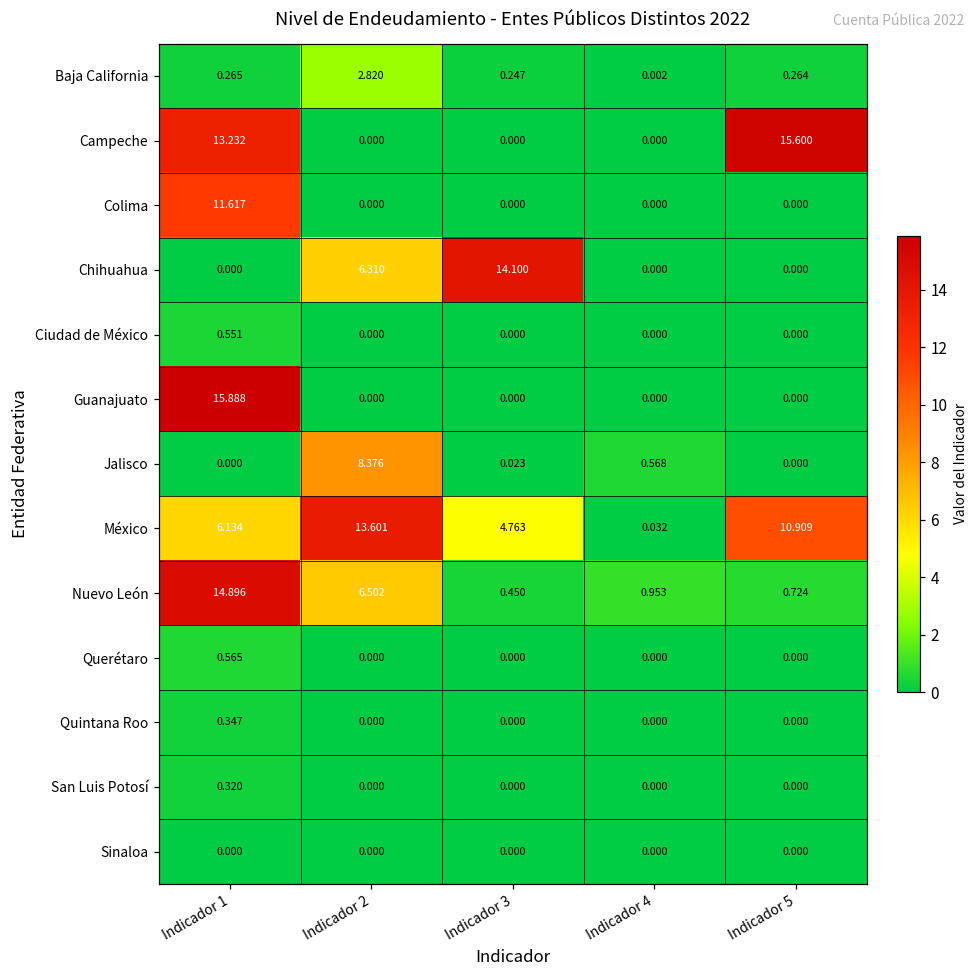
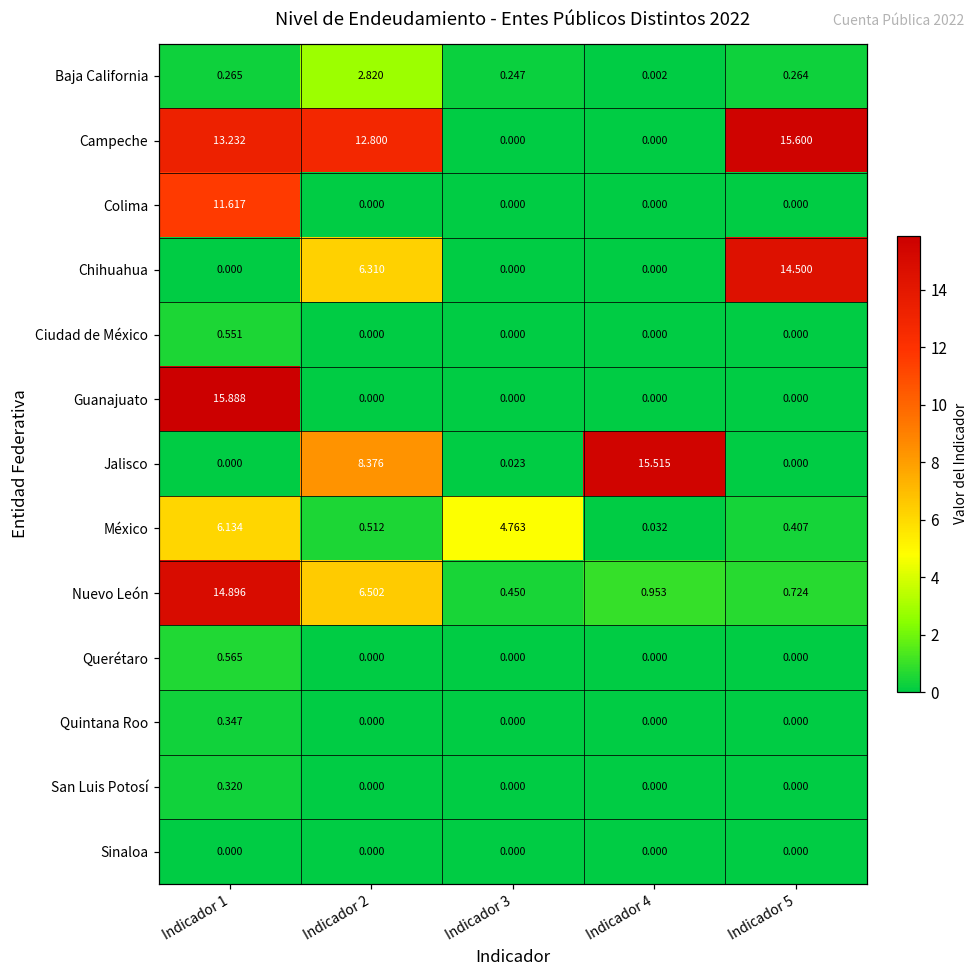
  {
    "Baja California": {
      "Indicador 1": 0.265,
      "Indicador 2": 2.820,
      "Indicador 3": 0.247,
      "Indicador 4": 0.002,
      "Indicador 5": 0.264
    },
    "Campeche": {
      "Indicador 1": 13.232,
-     "Indicador 2": 0.000,
+     "Indicador 2": 12.800,
      "Indicador 3": 0.000,
      "Indicador 4": 0.000,
      "Indicador 5": 15.600
    },
    "Colima": {
      "Indicador 1": 11.617,
      "Indicador 2": 0.000,
      "Indicador 3": 0.000,
      "Indicador 4": 0.000,
      "Indicador 5": 0.000
    },
    "Chihuahua": {
      "Indicador 1": 0.000,
      "Indicador 2": 6.310,
-     "Indicador 3": 14.100,
+     "Indicador 3": 0.000,
      "Indicador 4": 0.000,
-     "Indicador 5": 0.000
+     "Indicador 5": 14.500
    },
    "Ciudad de México": {
      "Indicador 1": 0.551,
      "Indicador 2": 0.000,
      "Indicador 3": 0.000,
      "Indicador 4": 0.000,
      "Indicador 5": 0.000
    },
    "Guanajuato": {
      "Indicador 1": 15.888,
      "Indicador 2": 0.000,
      "Indicador 3": 0.000,
      "Indicador 4": 0.000,
      "Indicador 5": 0.000
    },
    "Jalisco": {
      "Indicador 1": 0.000,
      "Indicador 2": 8.376,
      "Indicador 3": 0.023,
-     "Indicador 4": 0.568,
+     "Indicador 4": 15.515,
      "Indicador 5": 0.000
    },
    "México": {
      "Indicador 1": 6.134,
-     "Indicador 2": 13.601,
+     "Indicador 2": 0.512,
      "Indicador 3": 4.763,
      "Indicador 4": 0.032,
-     "Indicador 5": 10.909
+     "Indicador 5": 0.407
    },
    "Nuevo León": {
      "Indicador 1": 14.896,
      "Indicador 2": 6.502,
      "Indicador 3": 0.450,
      "Indicador 4": 0.953,
      "Indicador 5": 0.724
    },
    "Querétaro": {
      "Indicador 1": 0.565,
      "Indicador 2": 0.000,
      "Indicador 3": 0.000,
      "Indicador 4": 0.000,
      "Indicador 5": 0.000
    },
    "Quintana Roo": {
      "Indicador 1": 0.347,
      "Indicador 2": 0.000,
      "Indicador 3": 0.000,
      "Indicador 4": 0.000,
      "Indicador 5": 0.000
    },
    "San Luis Potosí": {
      "Indicador 1": 0.320,
      "Indicador 2": 0.000,
      "Indicador 3": 0.000,
      "Indicador 4": 0.000,
      "Indicador 5": 0.000
    },
    "Sinaloa": {
      "Indicador 1": 0.000,
      "Indicador 2": 0.000,
      "Indicador 3": 0.000,
      "Indicador 4": 0.000,
      "Indicador 5": 0.000
    }
  }
